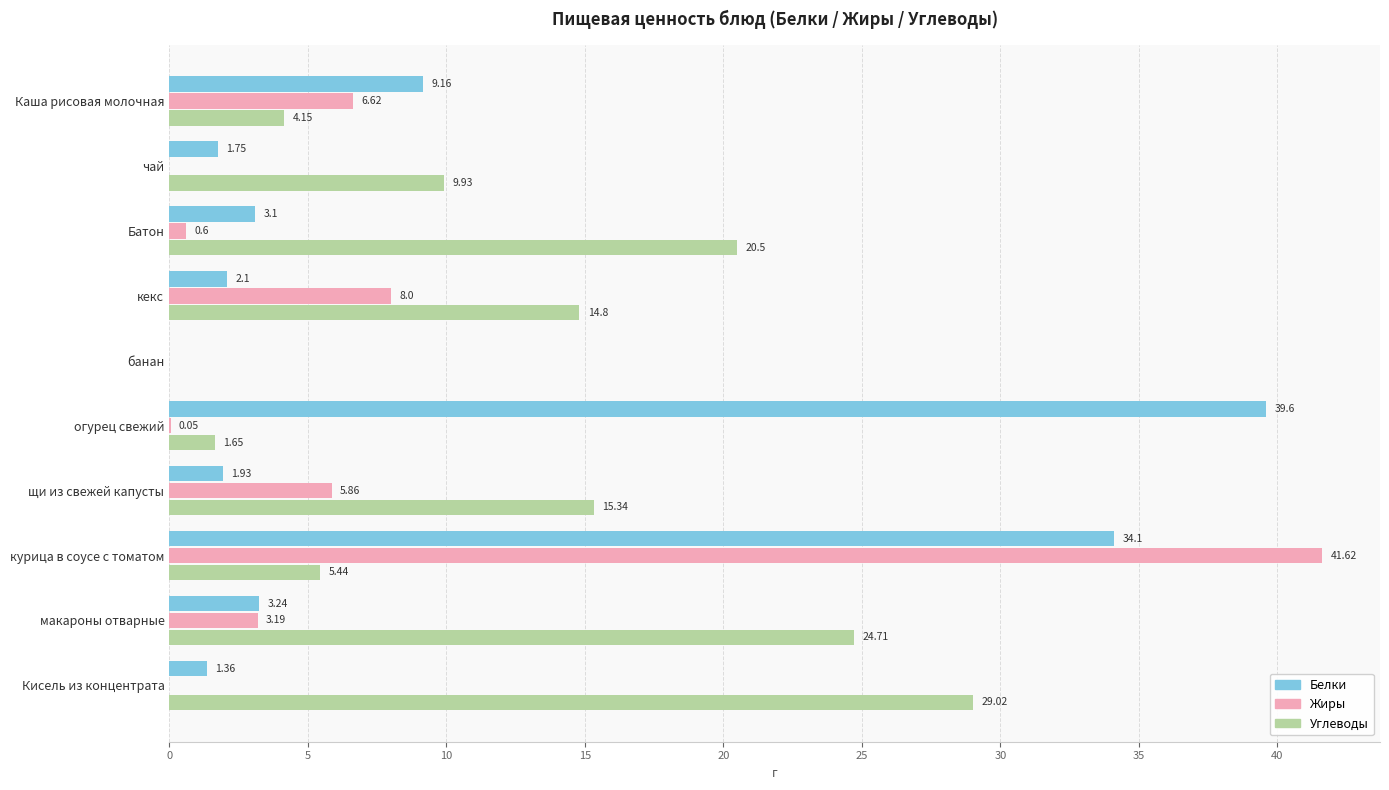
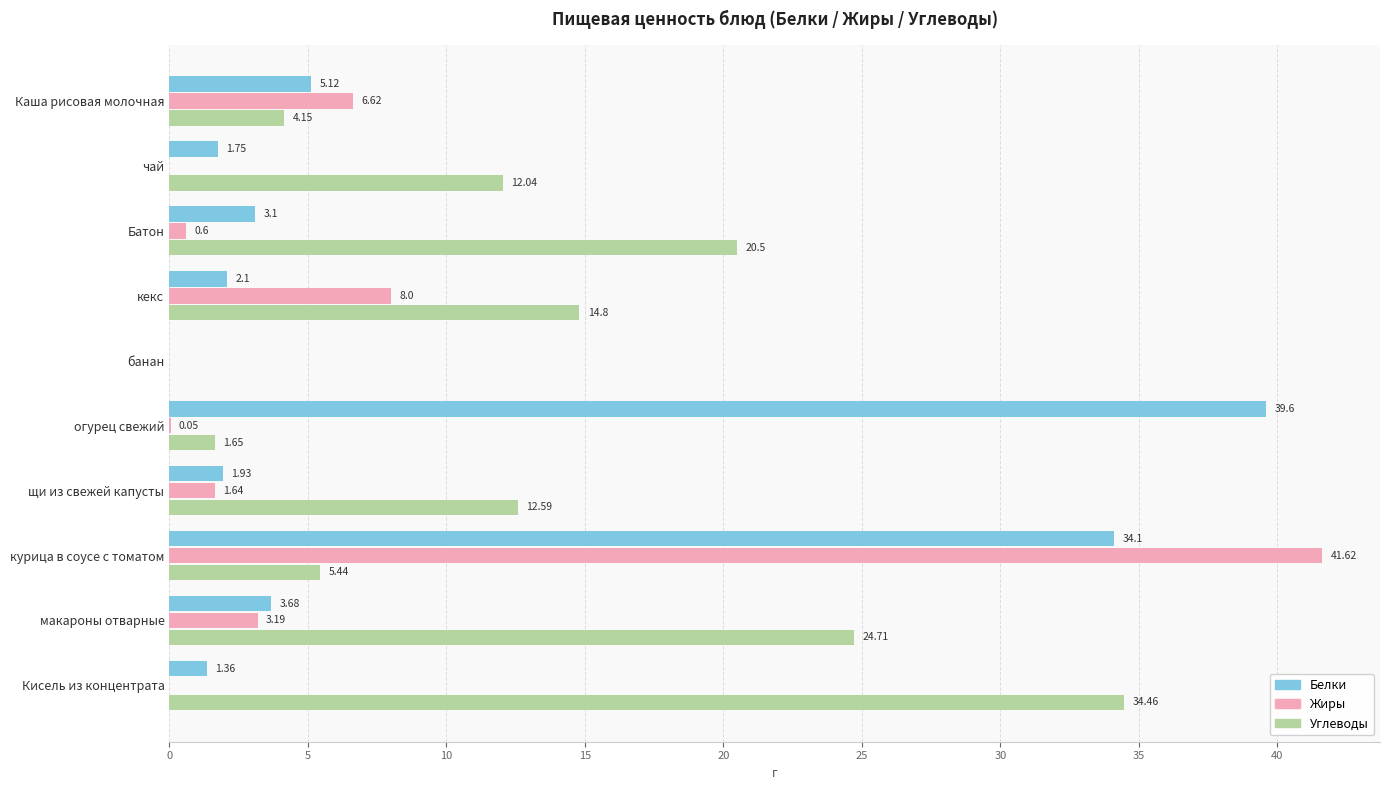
  {
    "Белки": {
-     "Каша рисовая молочная": 9.16,
+     "Каша рисовая молочная": 5.12,
      "чай": 1.75,
      "Батон": 3.1,
      "кекс": 2.1,
      "огурец свежий": 39.6,
      "щи из свежей капусты": 1.93,
      "курица в соусе с томатом": 34.1,
-     "макароны отварные": 3.24,
+     "макароны отварные": 3.68,
      "Кисель из концентрата": 1.36
    },
    "Жиры": {
      "Каша рисовая молочная": 6.62,
      "Батон": 0.6,
      "кекс": 8.0,
      "огурец свежий": 0.05,
-     "щи из свежей капусты": 5.86,
+     "щи из свежей капусты": 1.64,
      "курица в соусе с томатом": 41.62,
      "макароны отварные": 3.19
    },
    "Углеводы": {
      "Каша рисовая молочная": 4.15,
-     "чай": 9.93,
+     "чай": 12.04,
      "Батон": 20.5,
      "кекс": 14.8,
      "огурец свежий": 1.65,
-     "щи из свежей капусты": 15.34,
+     "щи из свежей капусты": 12.59,
      "курица в соусе с томатом": 5.44,
      "макароны отварные": 24.71,
-     "Кисель из концентрата": 29.02
+     "Кисель из концентрата": 34.46
    }
  }
